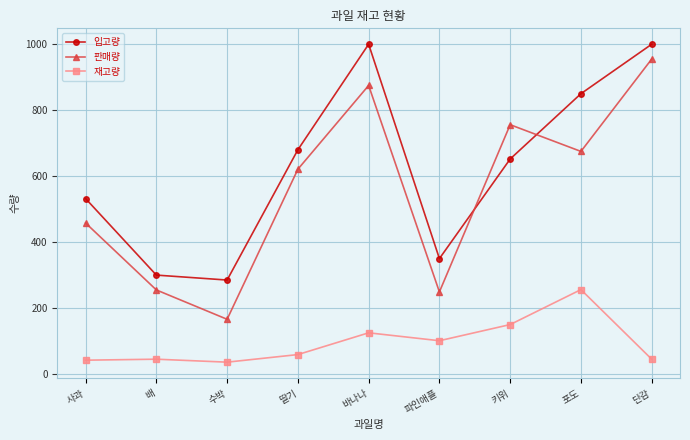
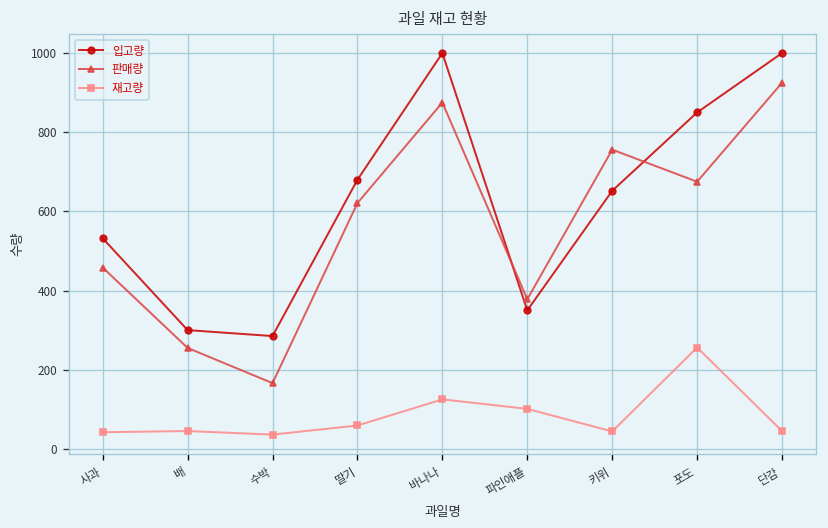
  {
    "입고량": {
      "사과": 530,
      "배": 300,
      "수박": 290,
      "딸기": 680,
      "바나나": 1000,
      "파인애플": 350,
      "키위": 650,
      "포도": 850,
      "단감": 1000
    },
    "판매량": {
      "사과": 460,
      "배": 260,
      "수박": 170,
      "딸기": 620,
      "바나나": 880,
-     "파인애플": 250,
+     "파인애플": 380,
      "키위": 760,
      "포도": 680,
-     "단감": 960
+     "단감": 930
    },
    "재고량": {
      "사과": 40,
      "배": 50,
      "수박": 40,
      "딸기": 60,
      "바나나": 130,
      "파인애플": 100,
-     "키위": 150,
+     "키위": 40,
      "포도": 260,
      "단감": 50
    }
  }
